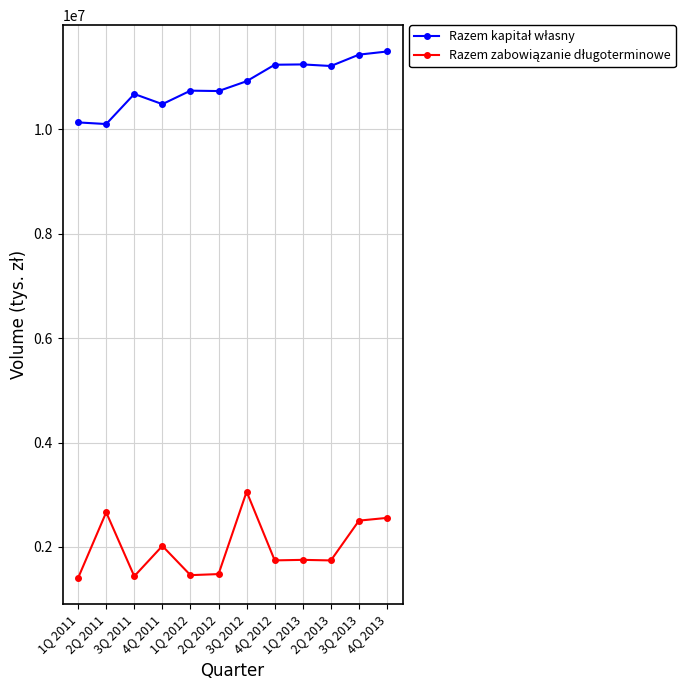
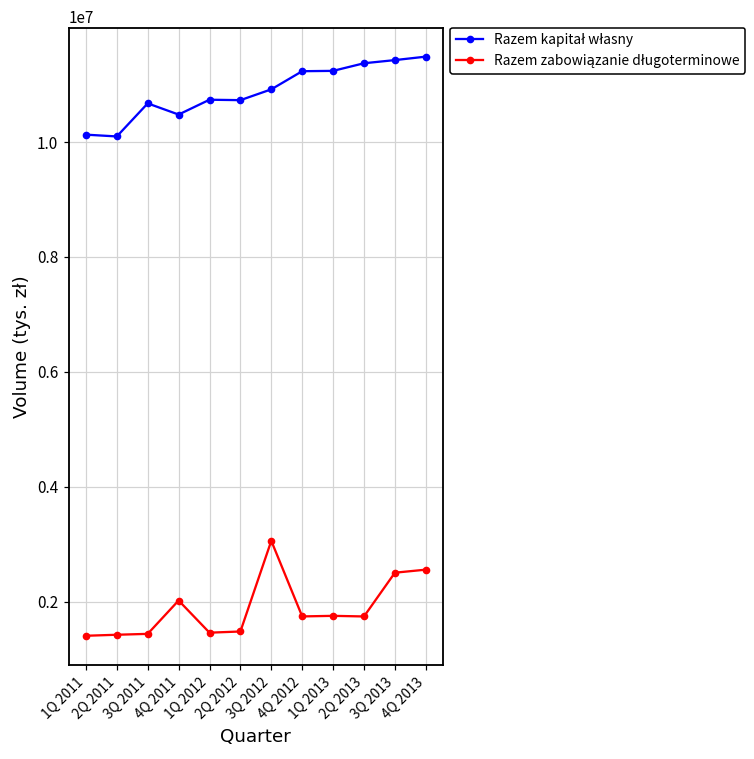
  {
    "Razem kapitał własny": {
      "1Q 2011": 10100000,
      "2Q 2011": 10100000,
      "3Q 2011": 10700000,
      "4Q 2011": 10500000,
      "1Q 2012": 10700000,
      "2Q 2012": 10700000,
      "3Q 2012": 10900000,
      "4Q 2012": 11200000,
      "1Q 2013": 11200000,
-     "2Q 2013": 11200000,
+     "2Q 2013": 11400000,
      "3Q 2013": 11400000,
      "4Q 2013": 11500000
    },
    "Razem zabowiązanie długoterminowe": {
      "1Q 2011": 1400000,
-     "2Q 2011": 2700000,
+     "2Q 2011": 1400000,
      "3Q 2011": 1400000,
      "4Q 2011": 2000000,
      "1Q 2012": 1500000,
      "2Q 2012": 1500000,
      "3Q 2012": 3100000,
      "4Q 2012": 1700000,
      "1Q 2013": 1800000,
      "2Q 2013": 1700000,
      "3Q 2013": 2500000,
      "4Q 2013": 2600000
    }
  }
